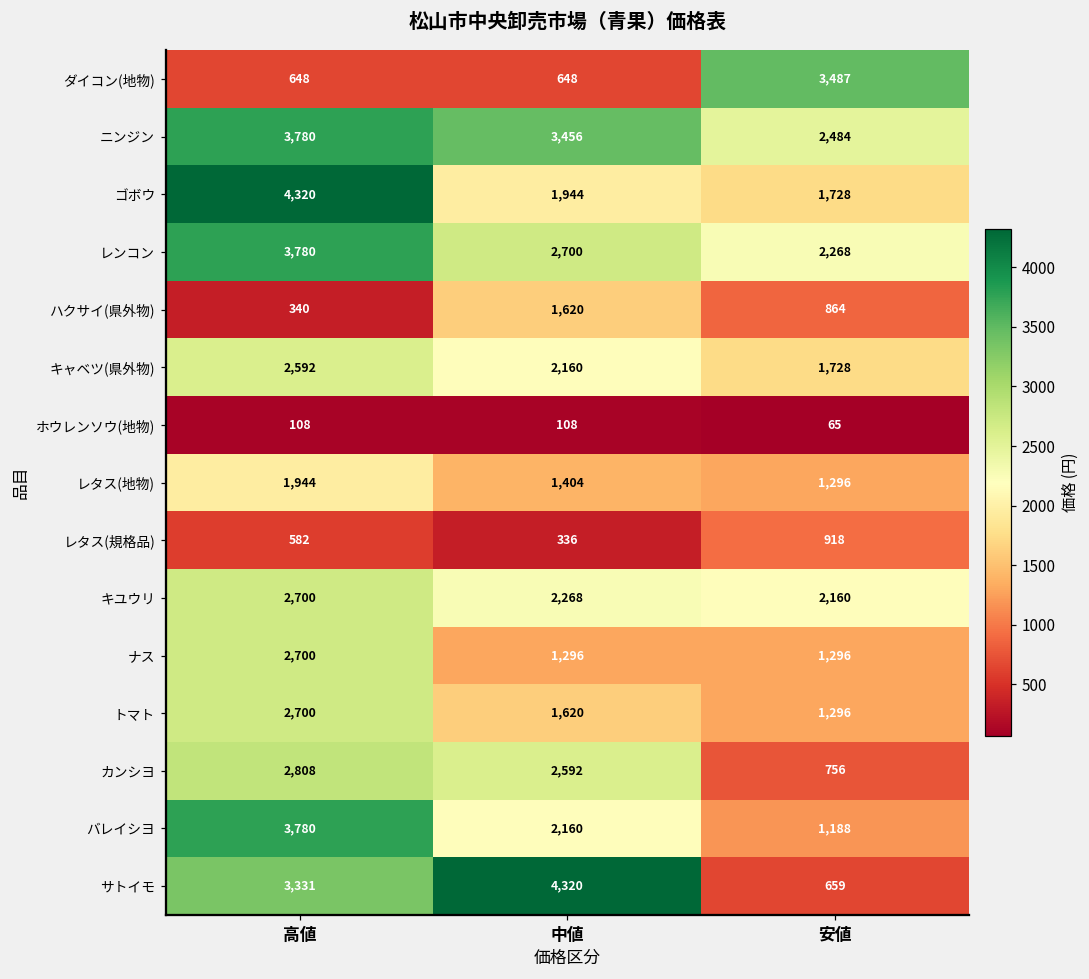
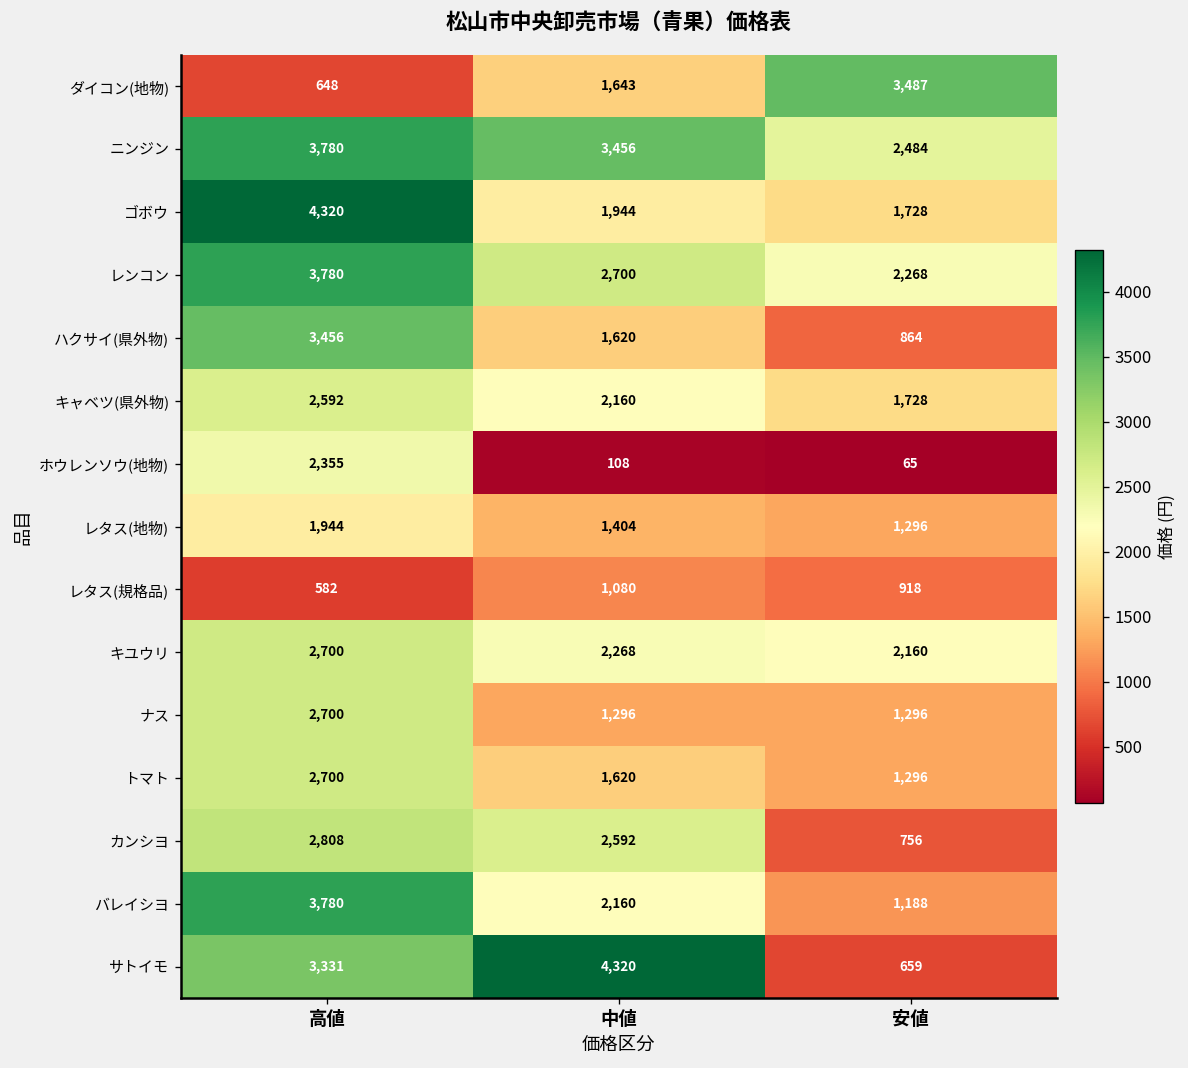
  {
    "ダイコン(地物)": {
      "高値": "648",
-     "中値": "648",
+     "中値": "1,643",
      "安値": "3,487"
    },
    "ニンジン": {
      "高値": "3,780",
      "中値": "3,456",
      "安値": "2,484"
    },
    "ゴボウ": {
      "高値": "4,320",
      "中値": "1,944",
      "安値": "1,728"
    },
    "レンコン": {
      "高値": "3,780",
      "中値": "2,700",
      "安値": "2,268"
    },
    "ハクサイ(県外物)": {
-     "高値": "340",
+     "高値": "3,456",
      "中値": "1,620",
      "安値": "864"
    },
    "キャベツ(県外物)": {
      "高値": "2,592",
      "中値": "2,160",
      "安値": "1,728"
    },
    "ホウレンソウ(地物)": {
-     "高値": "108",
+     "高値": "2,355",
      "中値": "108",
      "安値": "65"
    },
    "レタス(地物)": {
      "高値": "1,944",
      "中値": "1,404",
      "安値": "1,296"
    },
    "レタス(規格品)": {
      "高値": "582",
-     "中値": "336",
+     "中値": "1,080",
      "安値": "918"
    },
    "キユウリ": {
      "高値": "2,700",
      "中値": "2,268",
      "安値": "2,160"
    },
    "ナス": {
      "高値": "2,700",
      "中値": "1,296",
      "安値": "1,296"
    },
    "トマト": {
      "高値": "2,700",
      "中値": "1,620",
      "安値": "1,296"
    },
    "カンシヨ": {
      "高値": "2,808",
      "中値": "2,592",
      "安値": "756"
    },
    "バレイシヨ": {
      "高値": "3,780",
      "中値": "2,160",
      "安値": "1,188"
    },
    "サトイモ": {
      "高値": "3,331",
      "中値": "4,320",
      "安値": "659"
    }
  }
